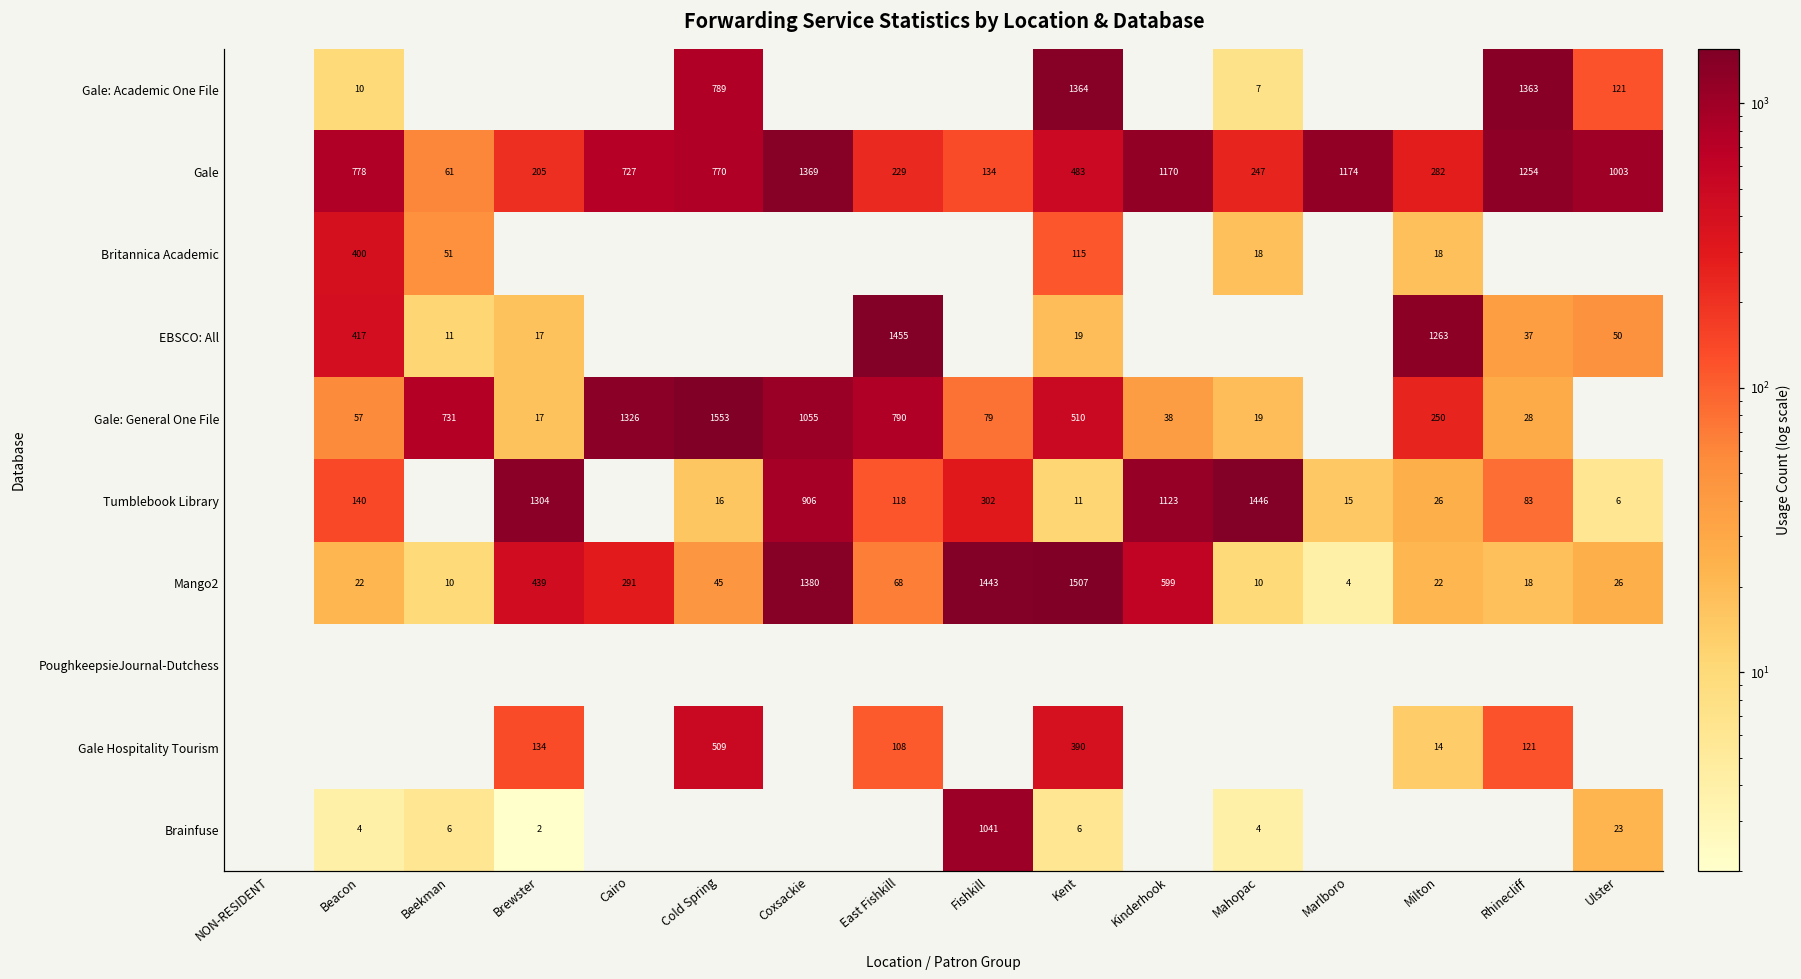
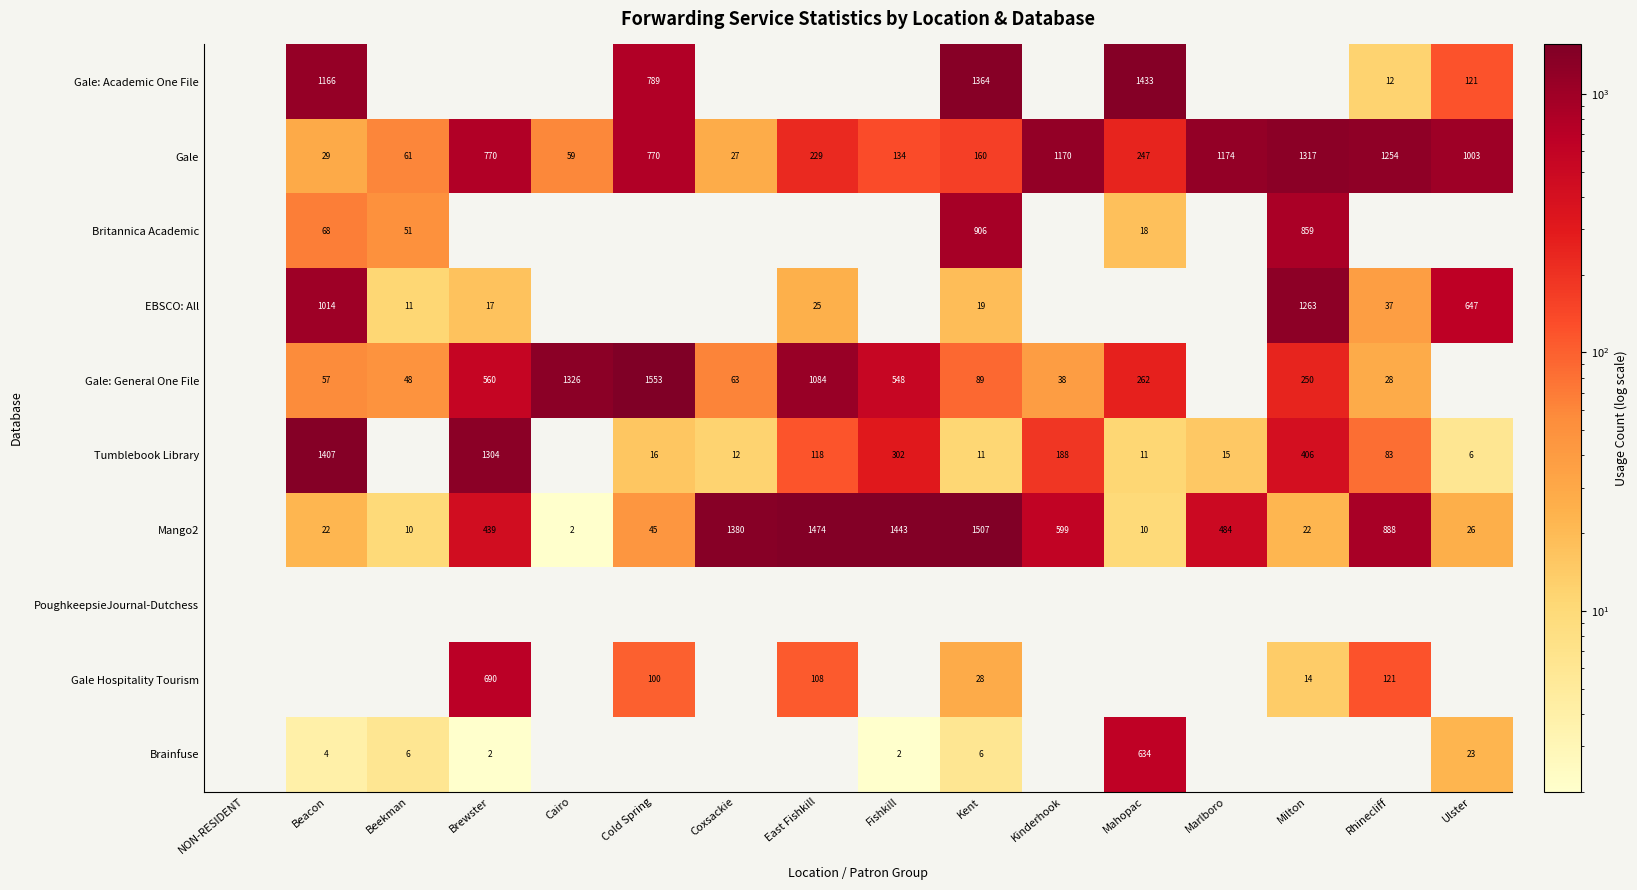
  {
    "Gale: Academic One File": {
-     "Beacon": 10,
+     "Beacon": 1166,
      "Cold Spring": 789,
      "Kent": 1364,
-     "Mahopac": 7,
-     "Rhinecliff": 1363,
+     "Mahopac": 1433,
+     "Rhinecliff": 12,
      "Ulster": 121
    },
    "Gale": {
-     "Beacon": 778,
+     "Beacon": 29,
      "Beekman": 61,
-     "Brewster": 205,
-     "Cairo": 727,
+     "Brewster": 770,
+     "Cairo": 59,
      "Cold Spring": 770,
-     "Coxsackie": 1369,
+     "Coxsackie": 27,
      "East Fishkill": 229,
      "Fishkill": 134,
-     "Kent": 483,
+     "Kent": 160,
      "Kinderhook": 1170,
      "Mahopac": 247,
      "Marlboro": 1174,
-     "Milton": 282,
+     "Milton": 1317,
      "Rhinecliff": 1254,
      "Ulster": 1003
    },
    "Britannica Academic": {
-     "Beacon": 400,
+     "Beacon": 68,
      "Beekman": 51,
-     "Kent": 115,
+     "Kent": 906,
      "Mahopac": 18,
-     "Milton": 18
+     "Milton": 859
    },
    "EBSCO: All": {
-     "Beacon": 417,
+     "Beacon": 1014,
      "Beekman": 11,
      "Brewster": 17,
-     "East Fishkill": 1455,
+     "East Fishkill": 25,
      "Kent": 19,
      "Milton": 1263,
      "Rhinecliff": 37,
-     "Ulster": 50
+     "Ulster": 647
    },
    "Gale: General One File": {
      "Beacon": 57,
-     "Beekman": 731,
-     "Brewster": 17,
+     "Beekman": 48,
+     "Brewster": 560,
      "Cairo": 1326,
      "Cold Spring": 1553,
-     "Coxsackie": 1055,
-     "East Fishkill": 790,
-     "Fishkill": 79,
-     "Kent": 510,
+     "Coxsackie": 63,
+     "East Fishkill": 1084,
+     "Fishkill": 548,
+     "Kent": 89,
      "Kinderhook": 38,
-     "Mahopac": 19,
+     "Mahopac": 262,
      "Milton": 250,
      "Rhinecliff": 28
    },
    "Tumblebook Library": {
-     "Beacon": 140,
+     "Beacon": 1407,
      "Brewster": 1304,
      "Cold Spring": 16,
-     "Coxsackie": 906,
+     "Coxsackie": 12,
      "East Fishkill": 118,
      "Fishkill": 302,
      "Kent": 11,
-     "Kinderhook": 1123,
-     "Mahopac": 1446,
+     "Kinderhook": 188,
+     "Mahopac": 11,
      "Marlboro": 15,
-     "Milton": 26,
+     "Milton": 406,
      "Rhinecliff": 83,
      "Ulster": 6
    },
    "Mango2": {
      "Beacon": 22,
      "Beekman": 10,
      "Brewster": 439,
-     "Cairo": 291,
+     "Cairo": 2,
      "Cold Spring": 45,
      "Coxsackie": 1380,
-     "East Fishkill": 68,
+     "East Fishkill": 1474,
      "Fishkill": 1443,
      "Kent": 1507,
      "Kinderhook": 599,
      "Mahopac": 10,
-     "Marlboro": 4,
+     "Marlboro": 484,
      "Milton": 22,
-     "Rhinecliff": 18,
+     "Rhinecliff": 888,
      "Ulster": 26
    },
    "Gale Hospitality Tourism": {
-     "Brewster": 134,
-     "Cold Spring": 509,
+     "Brewster": 690,
+     "Cold Spring": 100,
      "East Fishkill": 108,
-     "Kent": 390,
+     "Kent": 28,
      "Milton": 14,
      "Rhinecliff": 121
    },
    "Brainfuse": {
      "Beacon": 4,
      "Beekman": 6,
      "Brewster": 2,
-     "Fishkill": 1041,
+     "Fishkill": 2,
      "Kent": 6,
-     "Mahopac": 4,
+     "Mahopac": 634,
      "Ulster": 23
    }
  }
